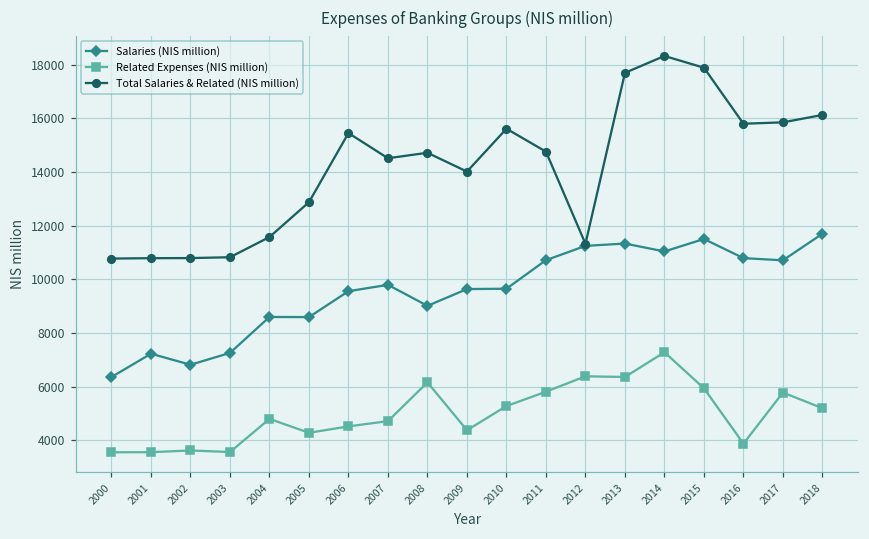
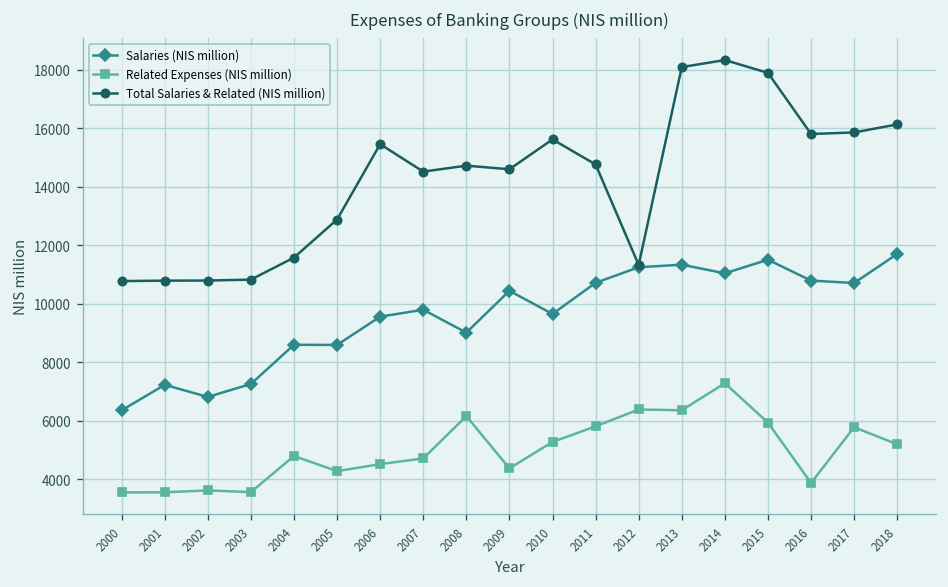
  {
    "Salaries (NIS million)": {
      "2000": 6400,
      "2001": 7200,
      "2002": 6800,
      "2003": 7300,
      "2004": 8600,
      "2005": 8600,
      "2006": 9600,
      "2007": 9800,
      "2008": 9000,
-     "2009": 9600,
+     "2009": 10400,
      "2010": 9700,
      "2011": 10700,
      "2013": 11300,
      "2014": 11000,
      "2015": 11500,
      "2016": 10800,
      "2017": 10700,
      "2018": 11700
    },
    "Related Expenses (NIS million)": {
      "2000": 3600,
      "2001": 3600,
      "2002": 3600,
      "2003": 3600,
      "2004": 4800,
      "2005": 4300,
      "2006": 4500,
      "2007": 4700,
      "2008": 6200,
      "2009": 4400,
      "2010": 5300,
      "2011": 5800,
      "2012": 6400,
      "2013": 6400,
      "2014": 7300,
      "2015": 5900,
      "2016": 3900,
      "2017": 5800,
      "2018": 5200
    },
    "Total Salaries & Related (NIS million)": {
      "2000": 10800,
      "2001": 10800,
      "2002": 10800,
      "2003": 10800,
      "2004": 11600,
      "2005": 12900,
      "2006": 15500,
      "2007": 14500,
      "2008": 14700,
-     "2009": 14000,
+     "2009": 14600,
      "2010": 15600,
      "2011": 14800,
-     "2013": 17700,
+     "2013": 18100,
      "2014": 18300,
      "2015": 17900,
      "2016": 15800,
      "2017": 15900,
      "2018": 16100
    }
  }
